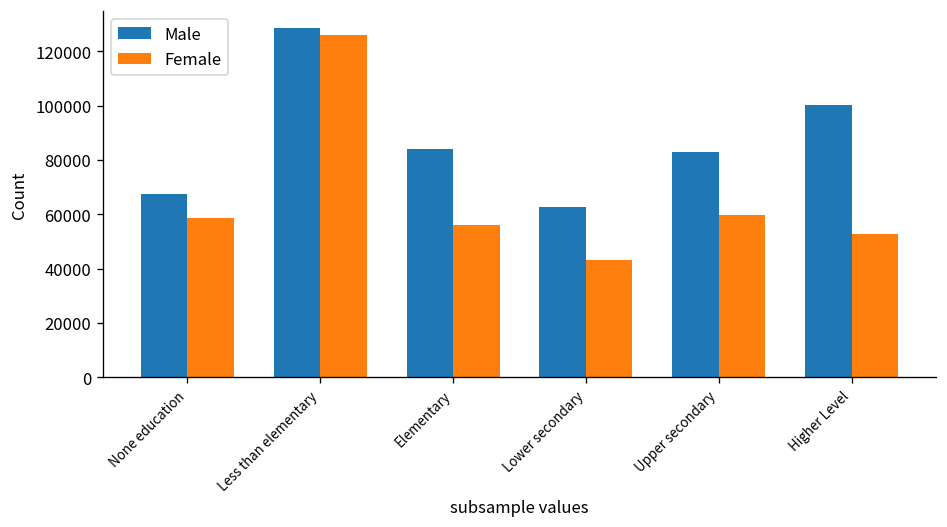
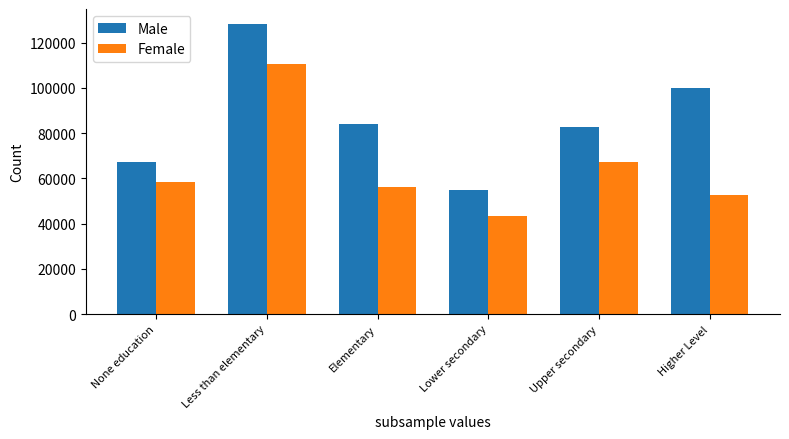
  {
    "Male": {
      "None education": 67000,
      "Less than elementary": 128000,
      "Elementary": 84000,
-     "Lower secondary": 63000,
+     "Lower secondary": 55000,
      "Upper secondary": 83000,
      "Higher Level": 100000
    },
    "Female": {
      "None education": 58000,
-     "Less than elementary": 126000,
+     "Less than elementary": 110000,
      "Elementary": 56000,
      "Lower secondary": 43000,
-     "Upper secondary": 60000,
+     "Upper secondary": 67000,
      "Higher Level": 53000
    }
  }
